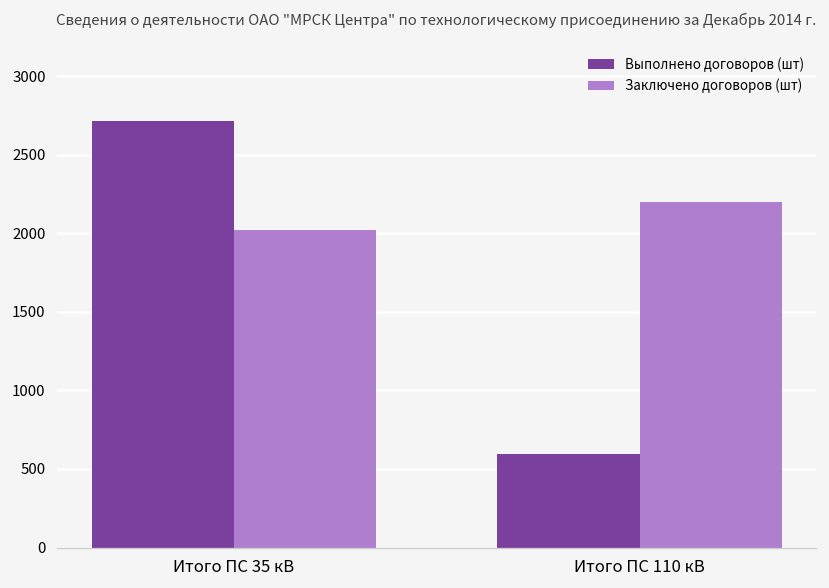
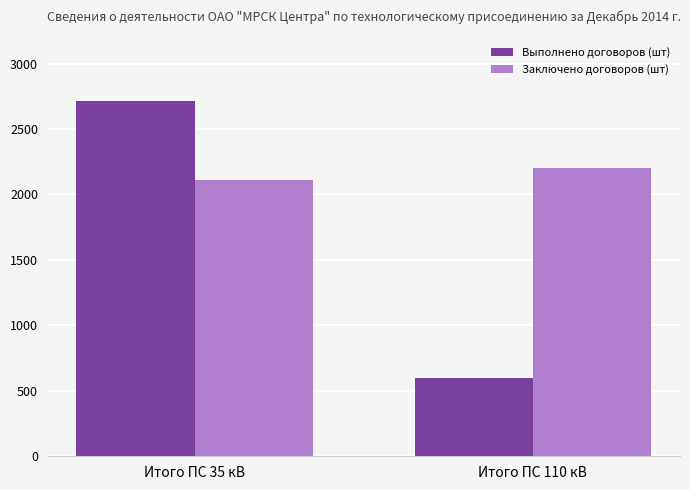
  {
    "Выполнено договоров (шт)": {
      "Итого ПС 35 кВ": 2720,
      "Итого ПС 110 кВ": 600
    },
    "Заключено договоров (шт)": {
-     "Итого ПС 35 кВ": 2020,
+     "Итого ПС 35 кВ": 2110,
      "Итого ПС 110 кВ": 2200
    }
  }
